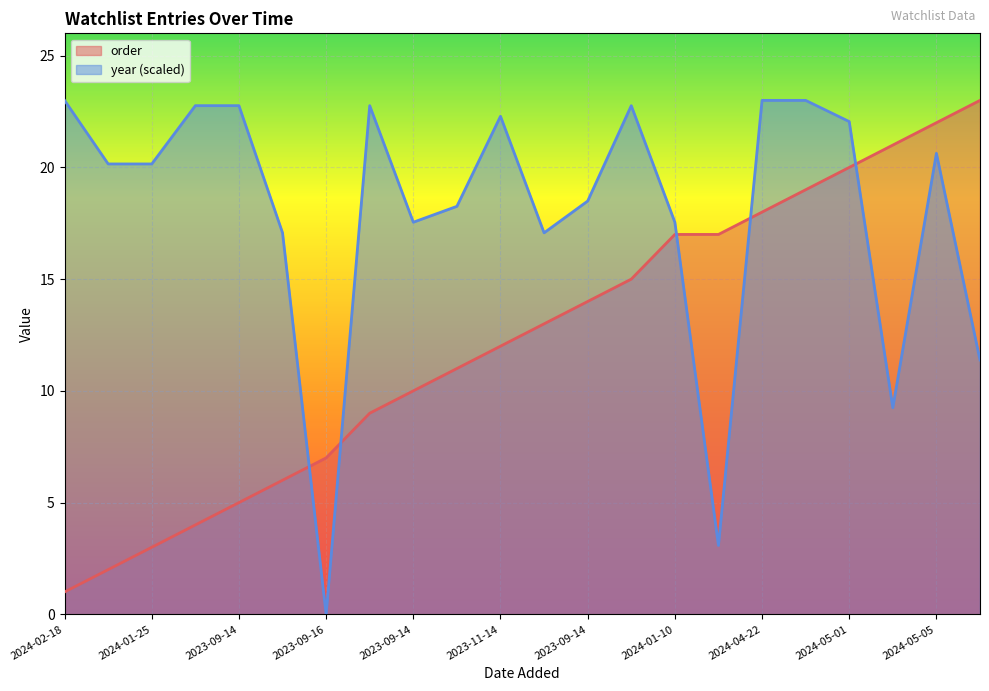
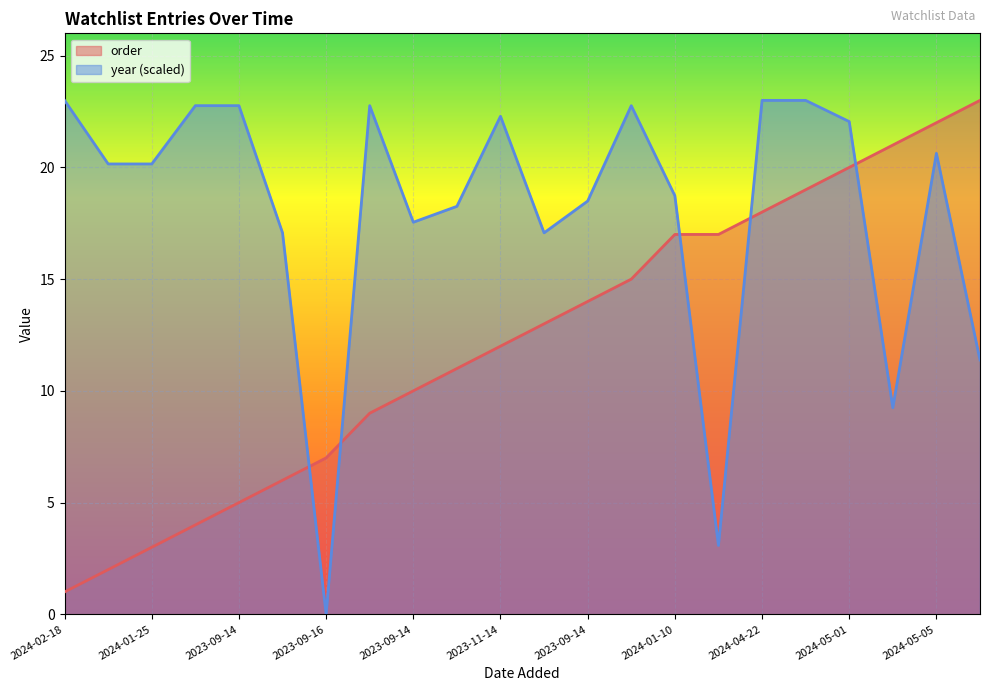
  {
    "order": {
      "2024-02-18": 1.0,
      "2024-01-25": 3.0,
      "2023-11-14": 12.0,
      "2024-01-10": 17.0,
      "2024-04-22": 18.0,
      "2024-05-01": 20.0,
      "2024-05-05": 22.0
    },
    "year (scaled)": {
      "2024-02-18": 23.0,
      "2024-01-25": 20.2,
      "2023-11-14": 22.3,
-     "2024-01-10": 17.5,
+     "2024-01-10": 18.7,
      "2024-04-22": 23.0,
      "2024-05-01": 22.1,
      "2024-05-05": 20.6
    }
  }
